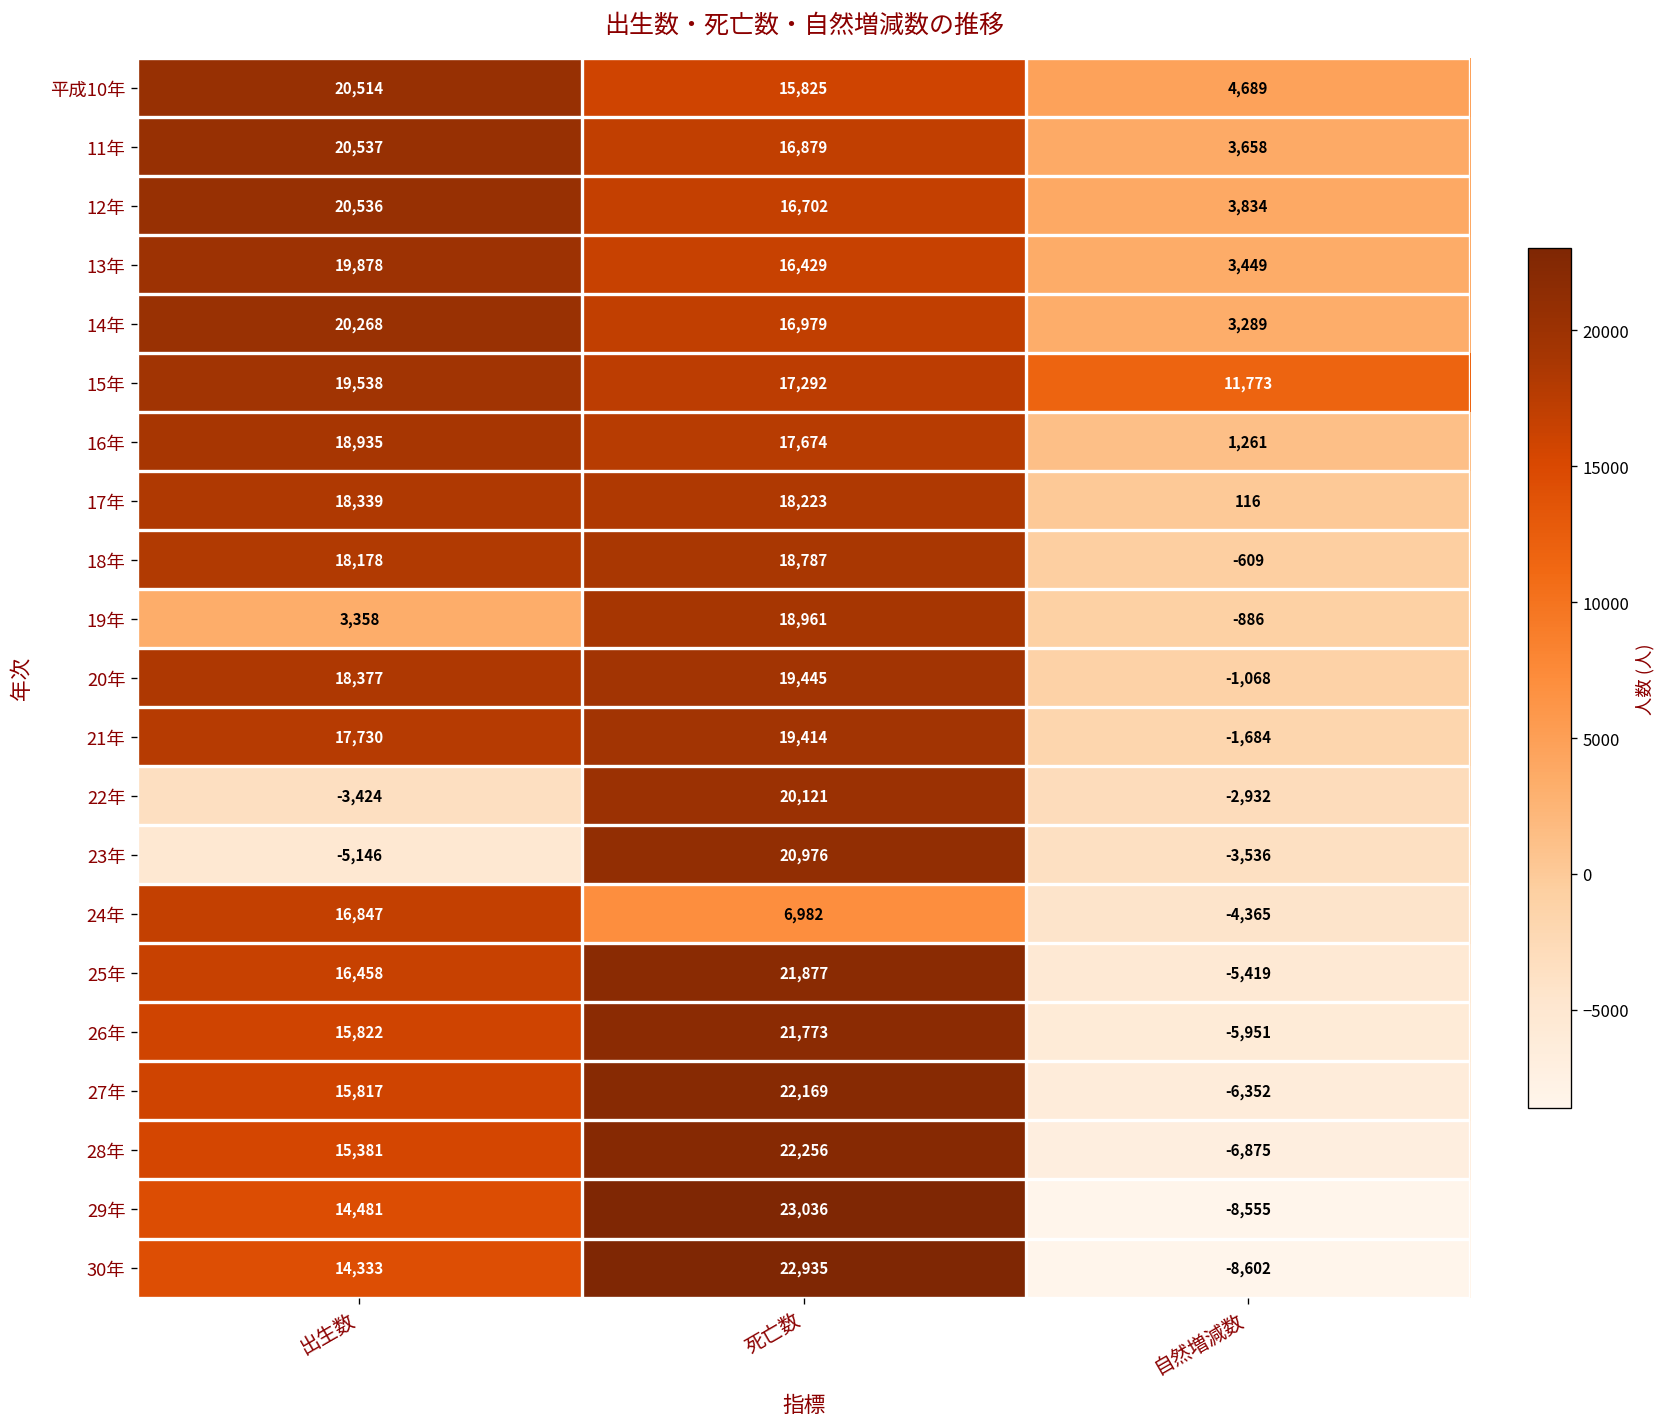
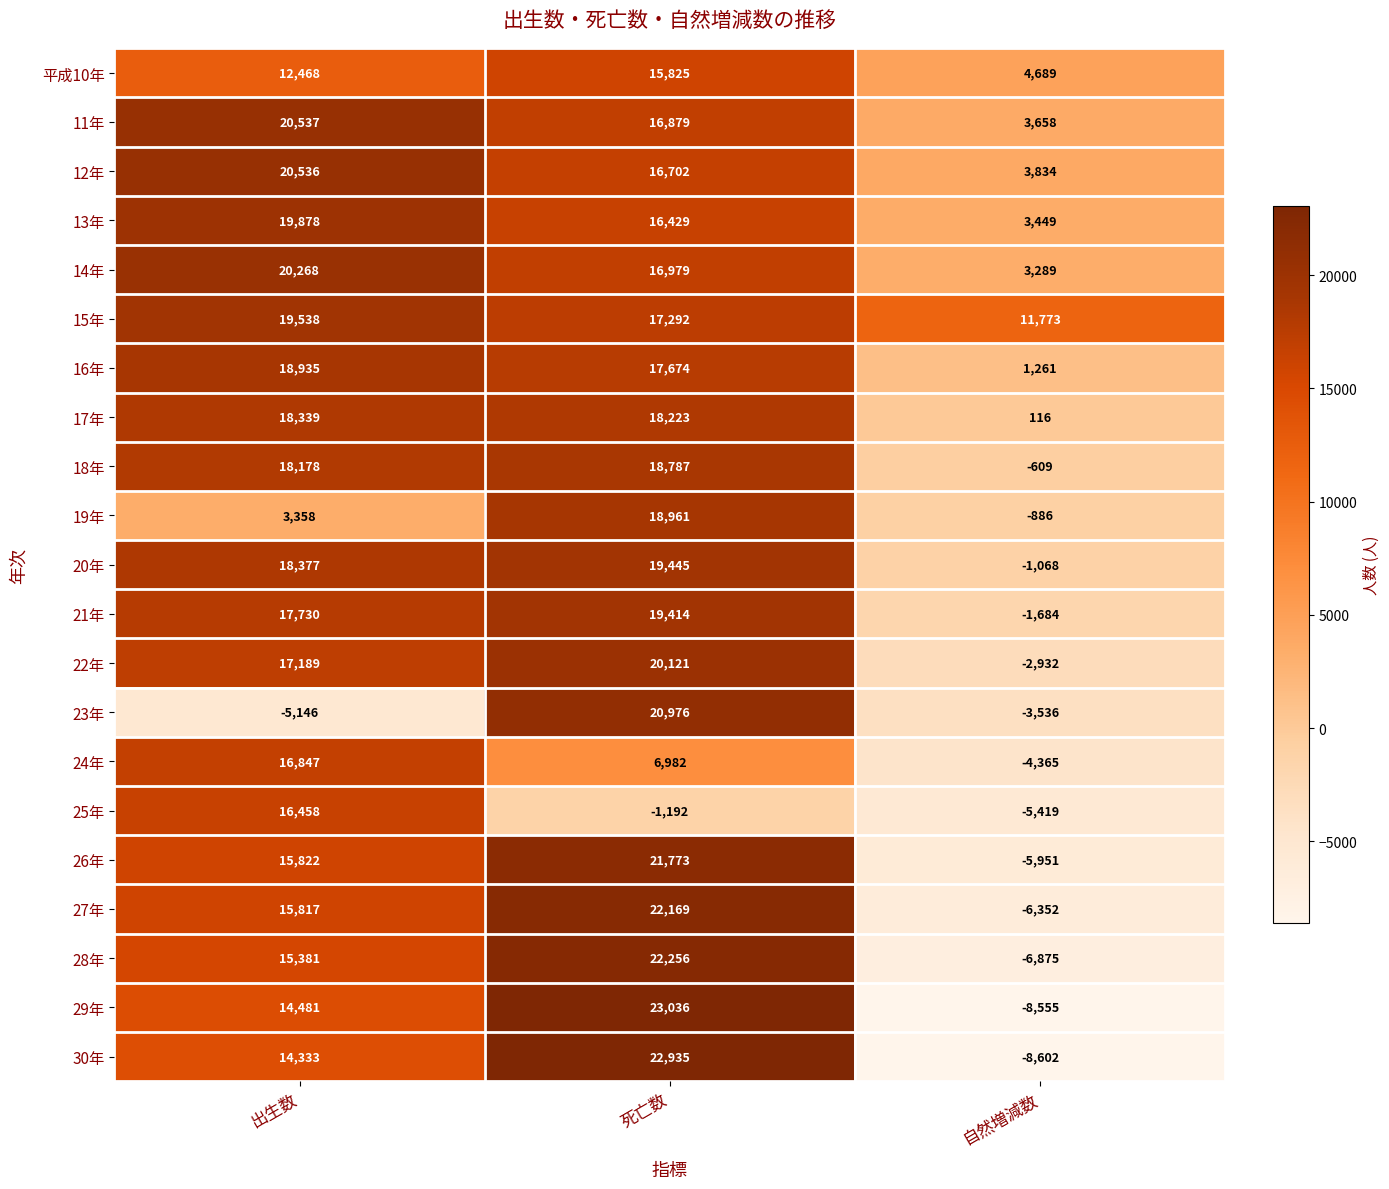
  {
    "平成10年": {
-     "出生数": "20,514",
+     "出生数": "12,468",
      "死亡数": "15,825",
      "自然増減数": "4,689"
    },
    "11年": {
      "出生数": "20,537",
      "死亡数": "16,879",
      "自然増減数": "3,658"
    },
    "12年": {
      "出生数": "20,536",
      "死亡数": "16,702",
      "自然増減数": "3,834"
    },
    "13年": {
      "出生数": "19,878",
      "死亡数": "16,429",
      "自然増減数": "3,449"
    },
    "14年": {
      "出生数": "20,268",
      "死亡数": "16,979",
      "自然増減数": "3,289"
    },
    "15年": {
      "出生数": "19,538",
      "死亡数": "17,292",
      "自然増減数": "11,773"
    },
    "16年": {
      "出生数": "18,935",
      "死亡数": "17,674",
      "自然増減数": "1,261"
    },
    "17年": {
      "出生数": "18,339",
      "死亡数": "18,223",
      "自然増減数": "116"
    },
    "18年": {
      "出生数": "18,178",
      "死亡数": "18,787",
      "自然増減数": "-609"
    },
    "19年": {
      "出生数": "3,358",
      "死亡数": "18,961",
      "自然増減数": "-886"
    },
    "20年": {
      "出生数": "18,377",
      "死亡数": "19,445",
      "自然増減数": "-1,068"
    },
    "21年": {
      "出生数": "17,730",
      "死亡数": "19,414",
      "自然増減数": "-1,684"
    },
    "22年": {
-     "出生数": "-3,424",
+     "出生数": "17,189",
      "死亡数": "20,121",
      "自然増減数": "-2,932"
    },
    "23年": {
      "出生数": "-5,146",
      "死亡数": "20,976",
      "自然増減数": "-3,536"
    },
    "24年": {
      "出生数": "16,847",
      "死亡数": "6,982",
      "自然増減数": "-4,365"
    },
    "25年": {
      "出生数": "16,458",
-     "死亡数": "21,877",
+     "死亡数": "-1,192",
      "自然増減数": "-5,419"
    },
    "26年": {
      "出生数": "15,822",
      "死亡数": "21,773",
      "自然増減数": "-5,951"
    },
    "27年": {
      "出生数": "15,817",
      "死亡数": "22,169",
      "自然増減数": "-6,352"
    },
    "28年": {
      "出生数": "15,381",
      "死亡数": "22,256",
      "自然増減数": "-6,875"
    },
    "29年": {
      "出生数": "14,481",
      "死亡数": "23,036",
      "自然増減数": "-8,555"
    },
    "30年": {
      "出生数": "14,333",
      "死亡数": "22,935",
      "自然増減数": "-8,602"
    }
  }
